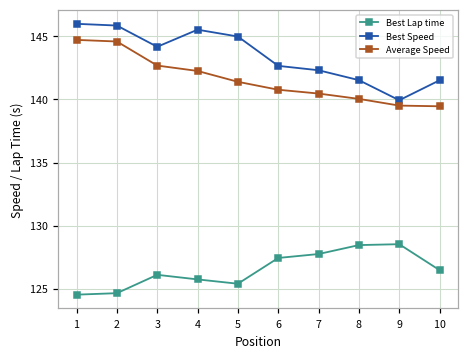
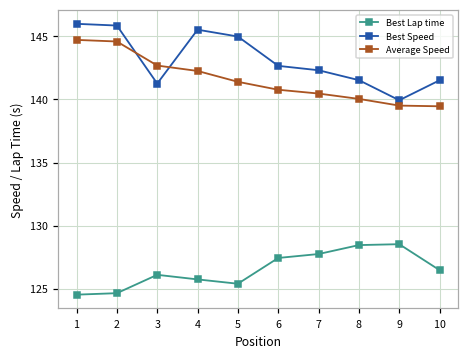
  {
    "Best Lap time": {
      "1": 124.5,
      "2": 124.6,
      "3": 126.1,
      "4": 125.7,
      "5": 125.4,
      "6": 127.4,
      "7": 127.8,
      "8": 128.5,
      "9": 128.5,
      "10": 126.5
    },
    "Best Speed": {
      "1": 146.0,
      "2": 145.9,
-     "3": 144.2,
+     "3": 141.3,
      "4": 145.5,
      "5": 145.0,
      "6": 142.7,
      "7": 142.3,
      "8": 141.5,
      "9": 139.9,
      "10": 141.5
    },
    "Average Speed": {
      "1": 144.7,
      "2": 144.6,
      "3": 142.7,
      "4": 142.3,
      "5": 141.4,
      "6": 140.8,
      "7": 140.5,
      "8": 140.0,
      "9": 139.5,
      "10": 139.5
    }
  }
